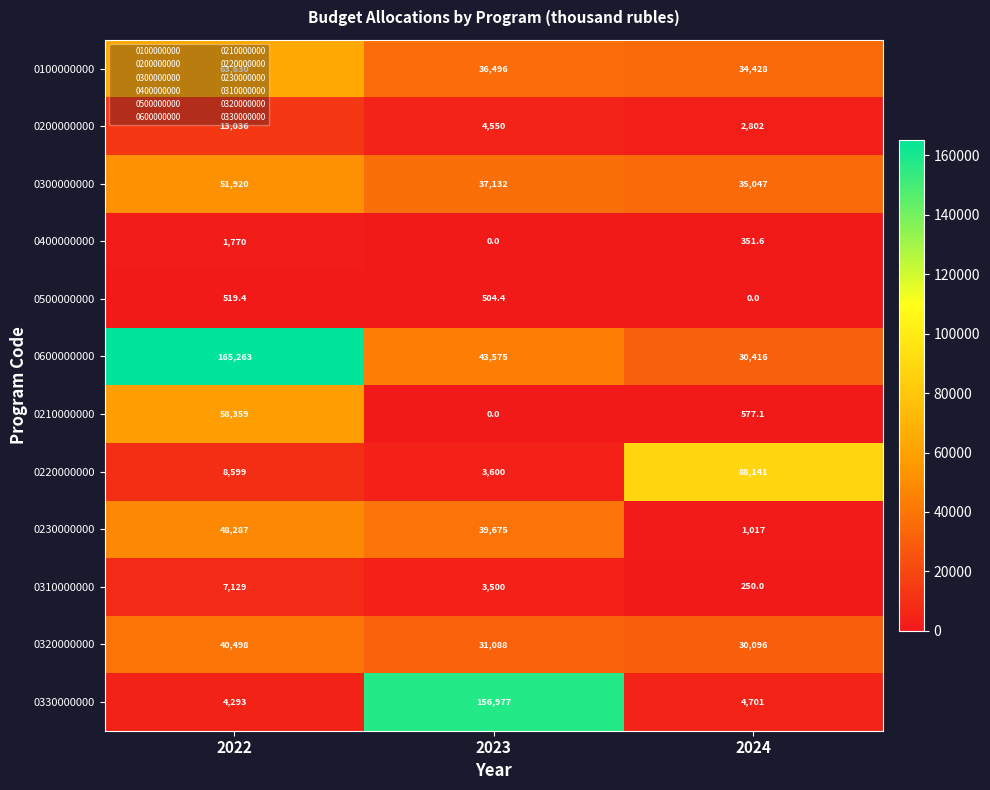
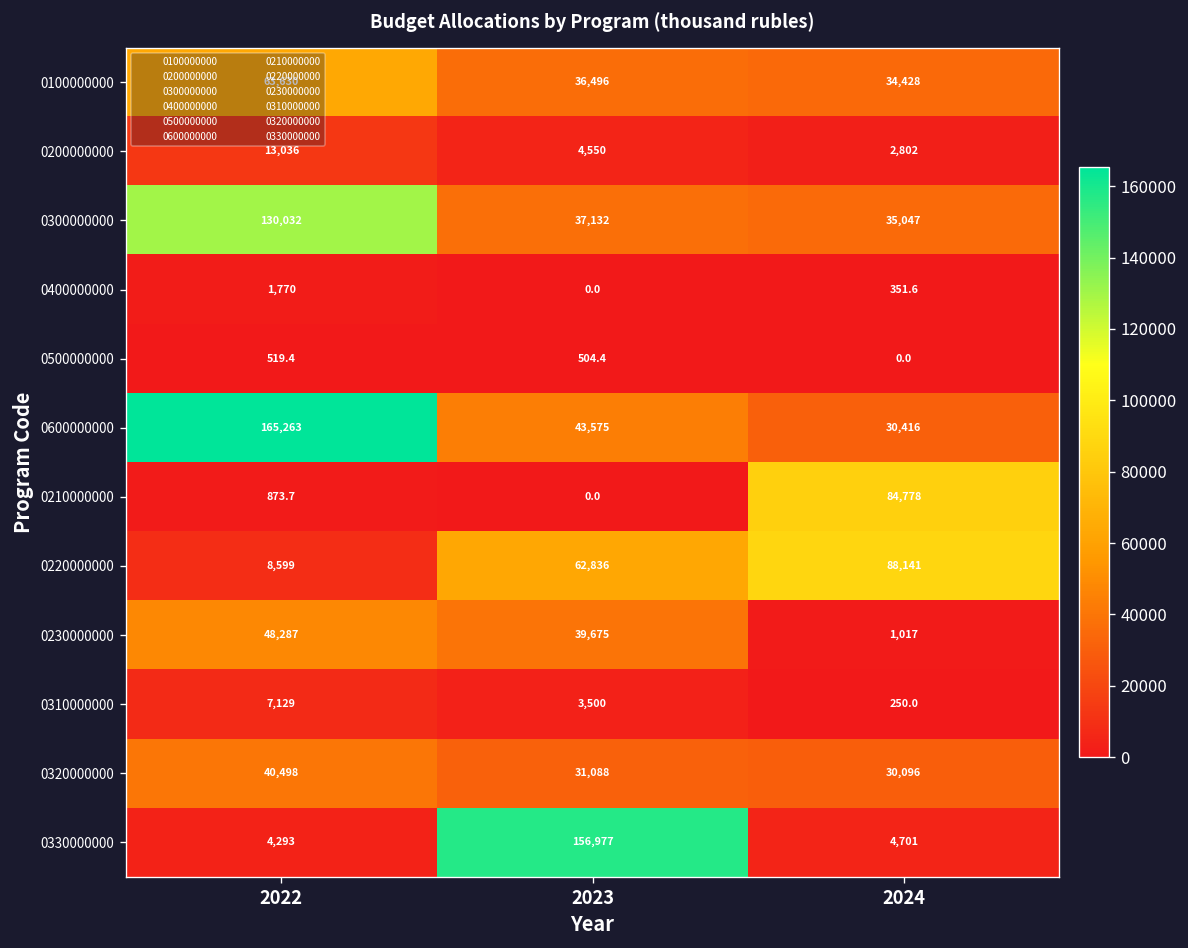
  {
    "0100000000": {
      "2023": "36,496",
      "2024": "34,428"
    },
    "0200000000": {
      "2023": "4,550",
      "2024": "2,802"
    },
    "0300000000": {
-     "2022": "51,920",
+     "2022": "130,032",
      "2023": "37,132",
      "2024": "35,047"
    },
    "0400000000": {
      "2022": "1,770",
      "2023": "0.0",
      "2024": "351.6"
    },
    "0500000000": {
      "2022": "519.4",
      "2023": "504.4",
      "2024": "0.0"
    },
    "0600000000": {
      "2022": "165,263",
      "2023": "43,575",
      "2024": "30,416"
    },
    "0210000000": {
-     "2022": "58,359",
+     "2022": "873.7",
      "2023": "0.0",
-     "2024": "577.1"
+     "2024": "84,778"
    },
    "0220000000": {
      "2022": "8,599",
-     "2023": "3,600",
+     "2023": "62,836",
      "2024": "88,141"
    },
    "0230000000": {
      "2022": "48,287",
      "2023": "39,675",
      "2024": "1,017"
    },
    "0310000000": {
      "2022": "7,129",
      "2023": "3,500",
      "2024": "250.0"
    },
    "0320000000": {
      "2022": "40,498",
      "2023": "31,088",
      "2024": "30,096"
    },
    "0330000000": {
      "2022": "4,293",
      "2023": "156,977",
      "2024": "4,701"
    }
  }
